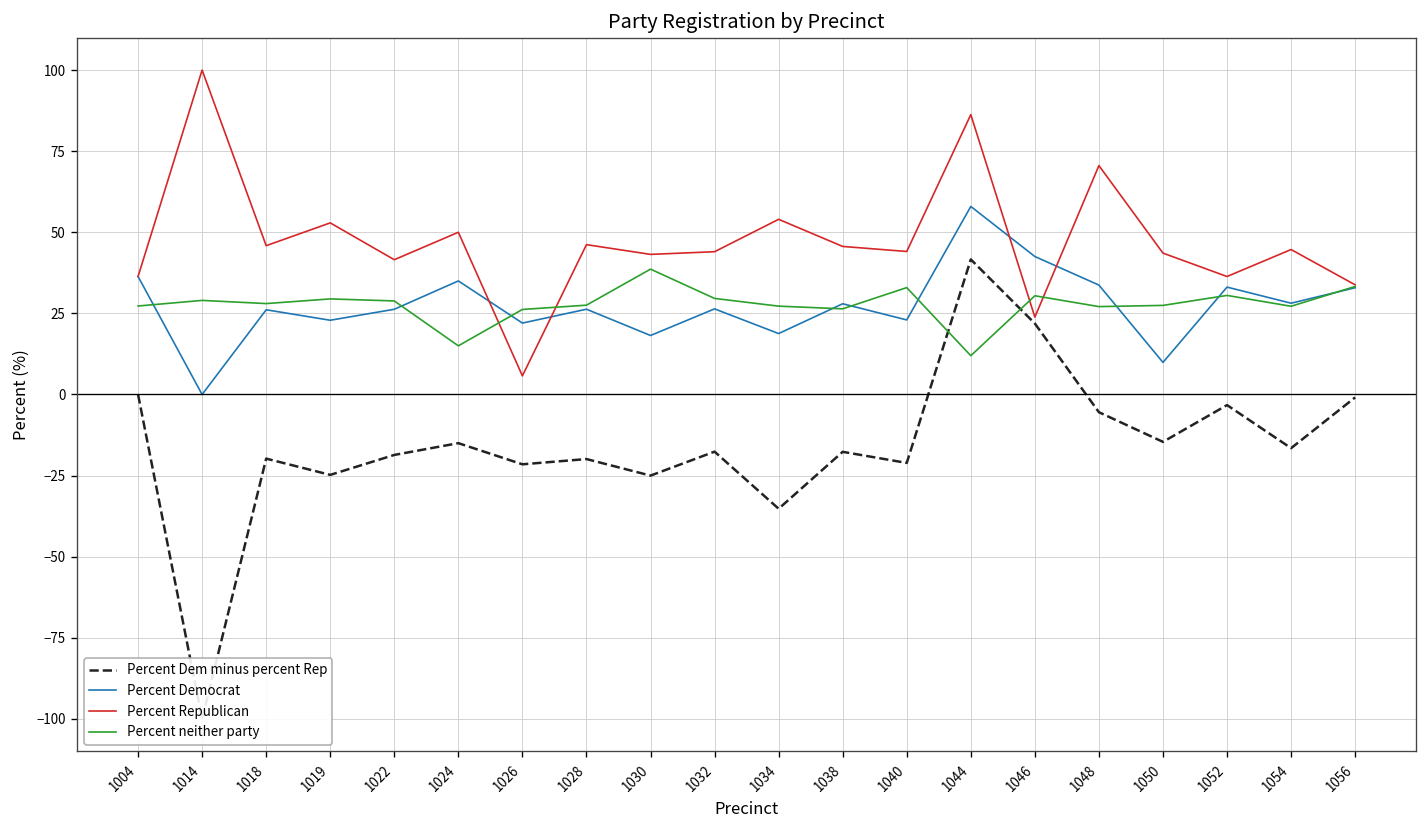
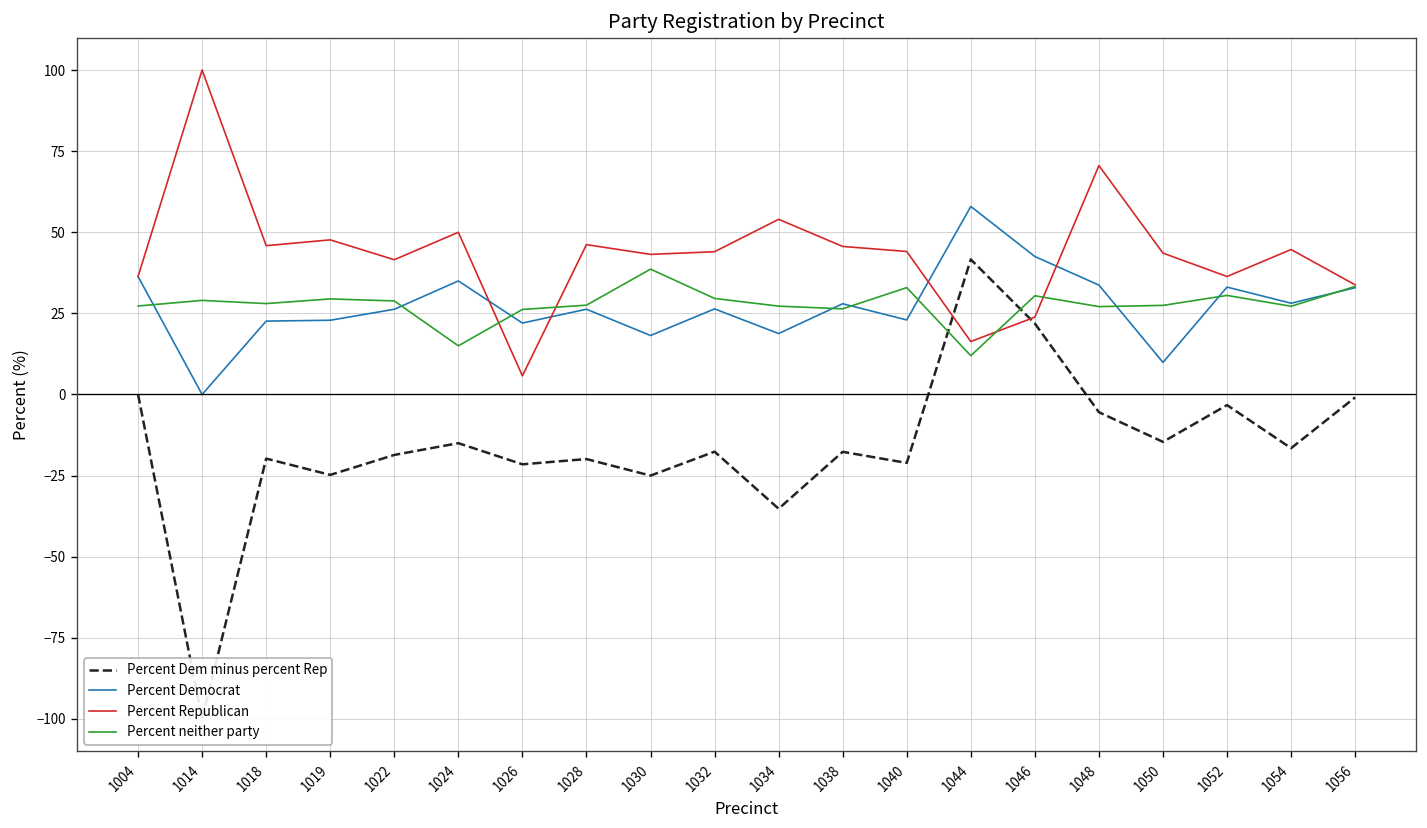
  {
    "Percent Dem minus percent Rep": {
      "1004": 0,
      "1018": -20,
      "1019": -25,
      "1022": -19,
      "1024": -15,
      "1026": -22,
      "1028": -20,
      "1030": -25,
      "1032": -18,
      "1034": -35,
      "1038": -18,
      "1040": -21,
      "1044": 42,
      "1046": 22,
      "1048": -5,
      "1050": -15,
      "1052": -3,
      "1054": -17,
      "1056": -1
    },
    "Percent Democrat": {
      "1014": 0,
-     "1018": 26,
+     "1018": 23,
      "1019": 23,
      "1022": 26,
      "1024": 35,
      "1026": 22,
      "1028": 26,
      "1030": 18,
      "1032": 26,
      "1034": 19,
      "1038": 28,
      "1040": 23,
      "1044": 58,
      "1046": 43,
      "1048": 34,
      "1050": 10,
      "1052": 33
    },
    "Percent Republican": {
      "1014": 100,
      "1018": 46,
-     "1019": 53,
+     "1019": 48,
      "1022": 42,
      "1024": 50,
      "1026": 6,
      "1028": 46,
      "1030": 43,
      "1032": 44,
      "1034": 54,
      "1038": 46,
      "1040": 44,
-     "1044": 86,
+     "1044": 16,
      "1046": 24,
      "1048": 71,
      "1050": 44,
      "1052": 36,
      "1054": 45
    },
    "Percent neither party": {
      "1004": 27,
      "1014": 29,
      "1018": 28,
      "1019": 29,
      "1022": 29,
      "1024": 15,
      "1026": 26,
      "1028": 28,
      "1030": 39,
      "1032": 30,
      "1034": 27,
      "1038": 26,
      "1040": 33,
      "1044": 12,
      "1046": 30,
      "1048": 27,
      "1050": 27,
      "1052": 31
    }
  }
